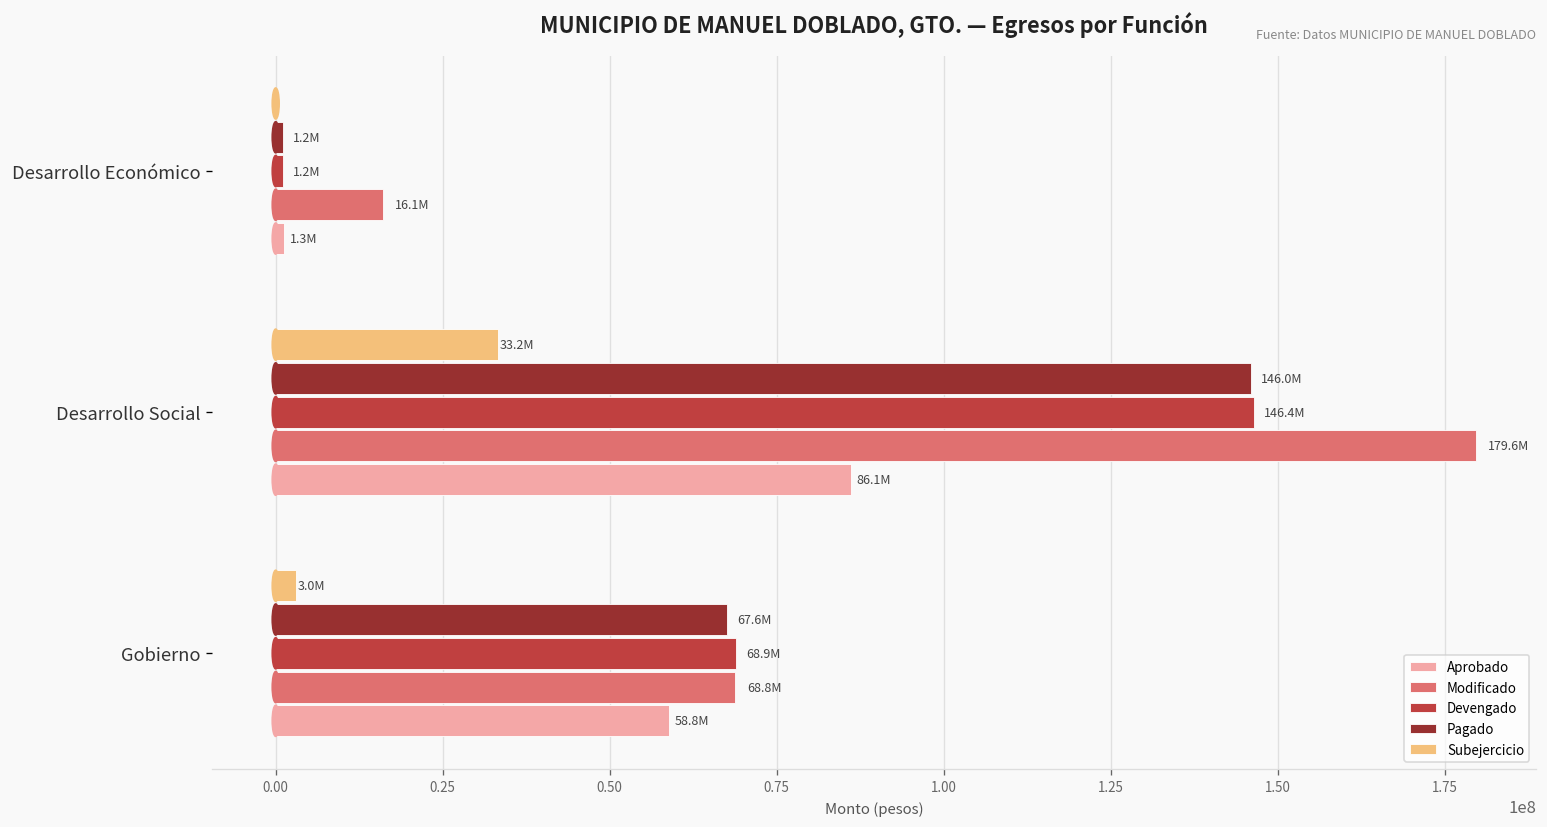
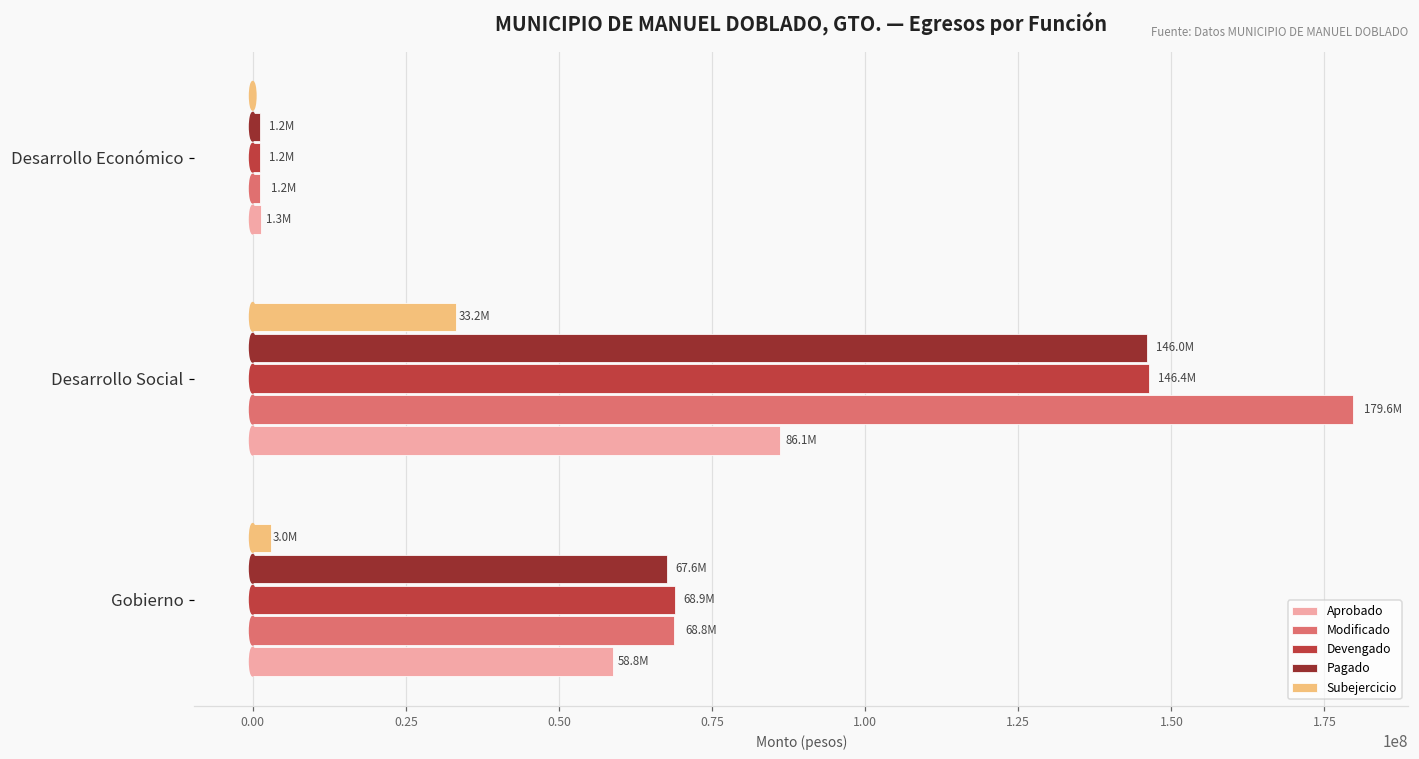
  {
    "Modificado": {
-     "Desarrollo Económico": "16.1M",
+     "Desarrollo Económico": "1.2M",
      "Desarrollo Social": "179.6M",
      "Gobierno": "68.8M"
    }
  }
